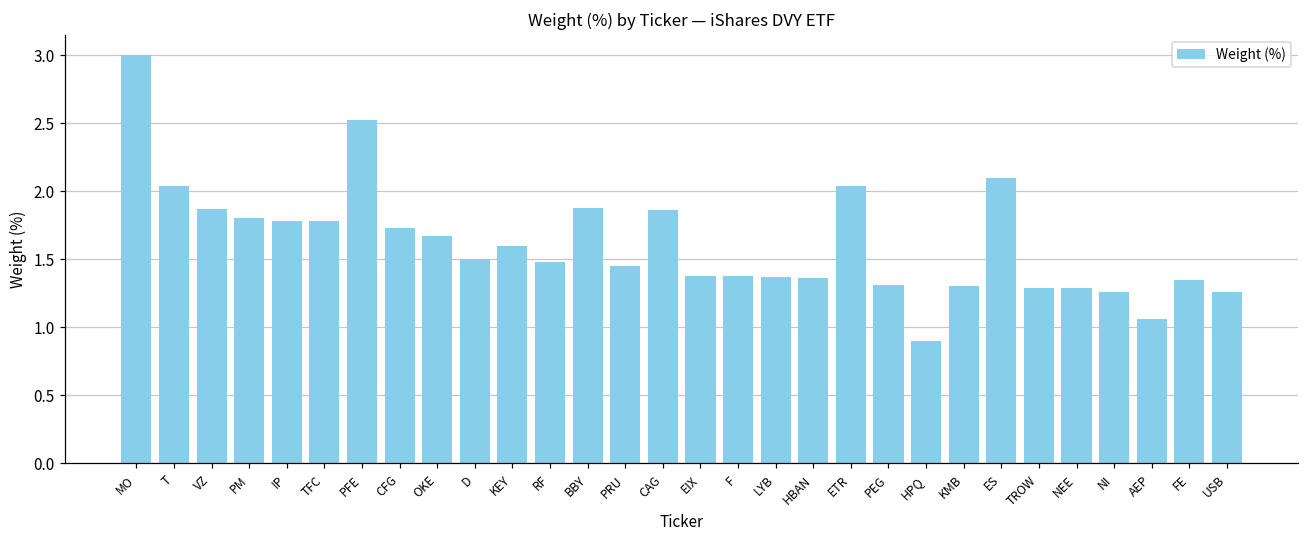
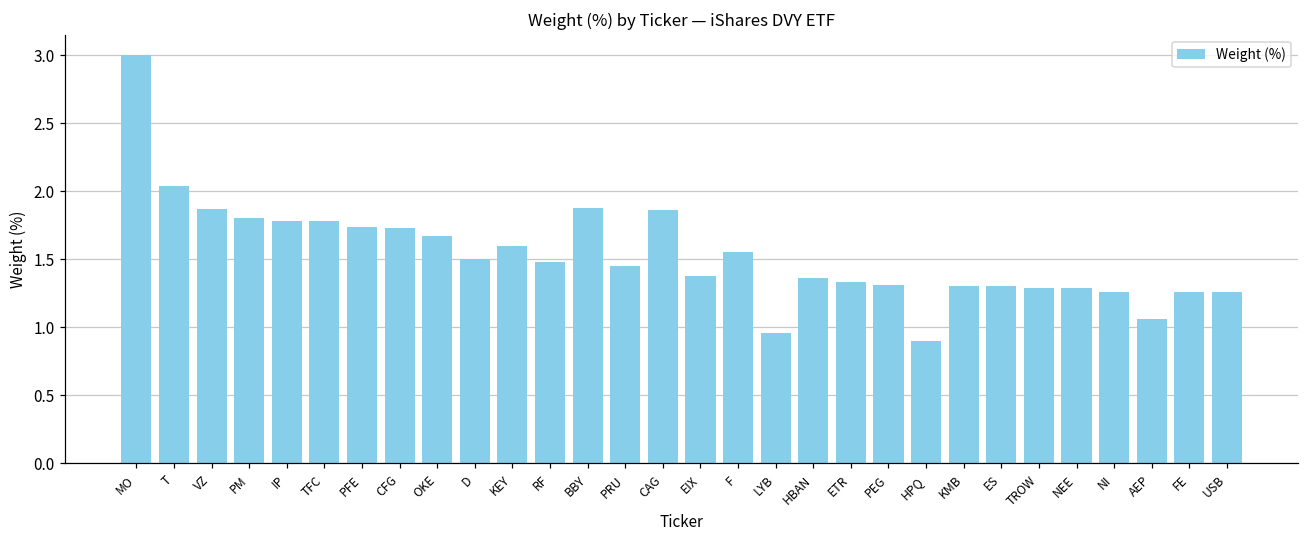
  {
    "MO": 3.00,
    "T": 2.04,
    "VZ": 1.87,
    "PM": 1.80,
    "IP": 1.78,
    "TFC": 1.78,
-   "PFE": 2.52,
+   "PFE": 1.74,
    "CFG": 1.73,
    "OKE": 1.67,
    "D": 1.50,
    "KEY": 1.60,
    "RF": 1.48,
    "BBY": 1.88,
    "PRU": 1.45,
    "CAG": 1.86,
    "EIX": 1.38,
-   "F": 1.38,
-   "LYB": 1.37,
+   "F": 1.55,
+   "LYB": 0.96,
    "HBAN": 1.36,
-   "ETR": 2.04,
+   "ETR": 1.33,
    "PEG": 1.31,
    "HPQ": 0.90,
    "KMB": 1.30,
-   "ES": 2.1,
+   "ES": 1.3,
    "TROW": 1.29,
    "NEE": 1.29,
    "NI": 1.26,
    "AEP": 1.06,
-   "FE": 1.35,
+   "FE": 1.26,
    "USB": 1.26
  }
